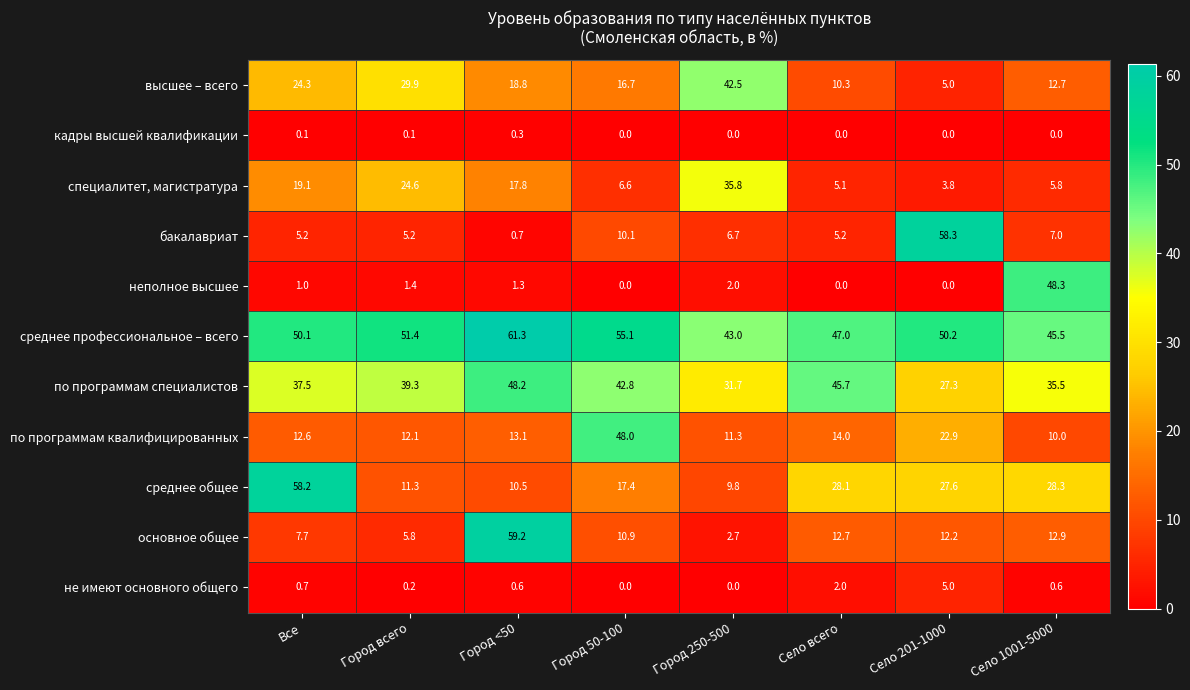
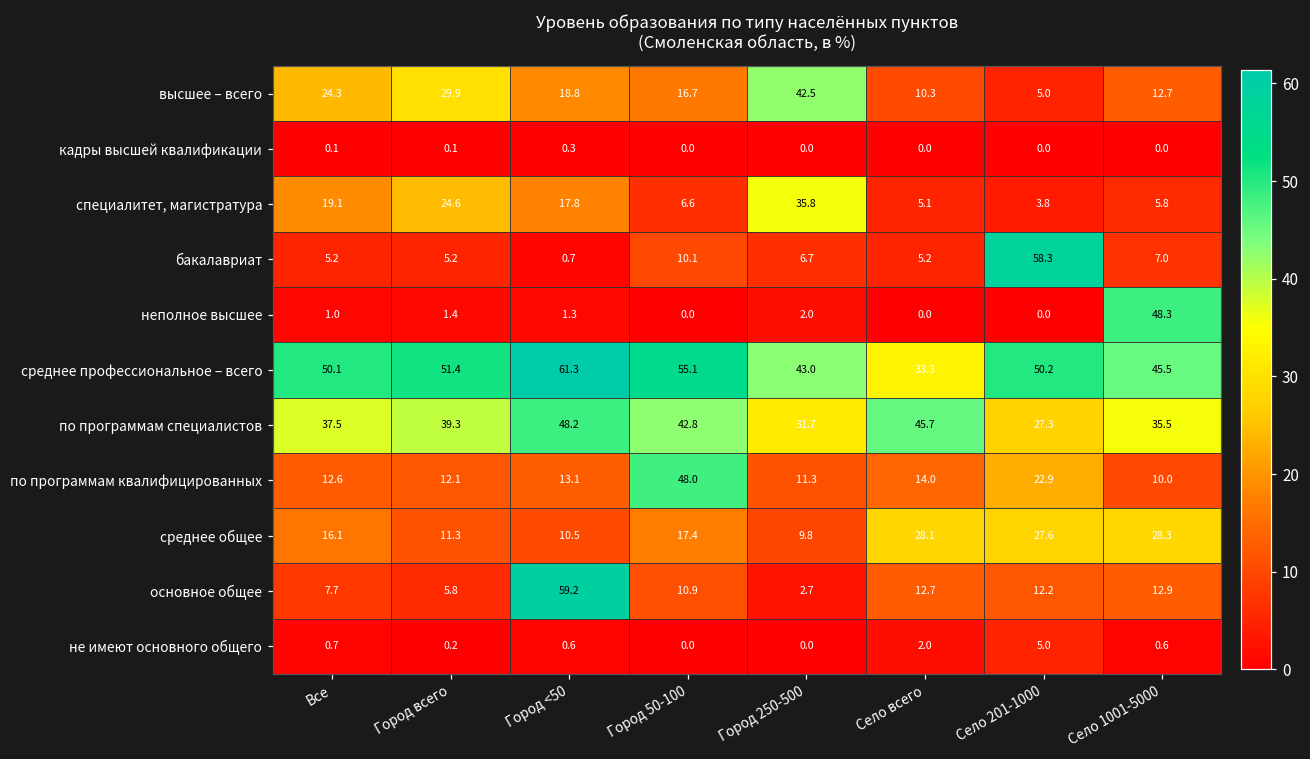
  {
    "высшее – всего": {
      "Все": 24.3,
      "Город всего": 29.9,
      "Город <50": 18.8,
      "Город 50-100": 16.7,
      "Город 250-500": 42.5,
      "Село всего": 10.3,
      "Село 201-1000": 5.0,
      "Село 1001-5000": 12.7
    },
    "кадры высшей квалификации": {
      "Все": 0.1,
      "Город всего": 0.1,
      "Город <50": 0.3,
      "Город 50-100": 0.0,
      "Город 250-500": 0.0,
      "Село всего": 0.0,
      "Село 201-1000": 0.0,
      "Село 1001-5000": 0.0
    },
    "специалитет, магистратура": {
      "Все": 19.1,
      "Город всего": 24.6,
      "Город <50": 17.8,
      "Город 50-100": 6.6,
      "Город 250-500": 35.8,
      "Село всего": 5.1,
      "Село 201-1000": 3.8,
      "Село 1001-5000": 5.8
    },
    "бакалавриат": {
      "Все": 5.2,
      "Город всего": 5.2,
      "Город <50": 0.7,
      "Город 50-100": 10.1,
      "Город 250-500": 6.7,
      "Село всего": 5.2,
      "Село 201-1000": 58.3,
      "Село 1001-5000": 7.0
    },
    "неполное высшее": {
      "Все": 1.0,
      "Город всего": 1.4,
      "Город <50": 1.3,
      "Город 50-100": 0.0,
      "Город 250-500": 2.0,
      "Село всего": 0.0,
      "Село 201-1000": 0.0,
      "Село 1001-5000": 48.3
    },
    "среднее профессиональное – всего": {
      "Все": 50.1,
      "Город всего": 51.4,
      "Город <50": 61.3,
      "Город 50-100": 55.1,
      "Город 250-500": 43.0,
-     "Село всего": 47.0,
+     "Село всего": 33.3,
      "Село 201-1000": 50.2,
      "Село 1001-5000": 45.5
    },
    "по программам специалистов": {
      "Все": 37.5,
      "Город всего": 39.3,
      "Город <50": 48.2,
      "Город 50-100": 42.8,
      "Город 250-500": 31.7,
      "Село всего": 45.7,
      "Село 201-1000": 27.3,
      "Село 1001-5000": 35.5
    },
    "по программам квалифицированных": {
      "Все": 12.6,
      "Город всего": 12.1,
      "Город <50": 13.1,
      "Город 50-100": 48.0,
      "Город 250-500": 11.3,
      "Село всего": 14.0,
      "Село 201-1000": 22.9,
      "Село 1001-5000": 10.0
    },
    "среднее общее": {
-     "Все": 58.2,
+     "Все": 16.1,
      "Город всего": 11.3,
      "Город <50": 10.5,
      "Город 50-100": 17.4,
      "Город 250-500": 9.8,
      "Село всего": 28.1,
      "Село 201-1000": 27.6,
      "Село 1001-5000": 28.3
    },
    "основное общее": {
      "Все": 7.7,
      "Город всего": 5.8,
      "Город <50": 59.2,
      "Город 50-100": 10.9,
      "Город 250-500": 2.7,
      "Село всего": 12.7,
      "Село 201-1000": 12.2,
      "Село 1001-5000": 12.9
    },
    "не имеют основного общего": {
      "Все": 0.7,
      "Город всего": 0.2,
      "Город <50": 0.6,
      "Город 50-100": 0.0,
      "Город 250-500": 0.0,
      "Село всего": 2.0,
      "Село 201-1000": 5.0,
      "Село 1001-5000": 0.6
    }
  }
